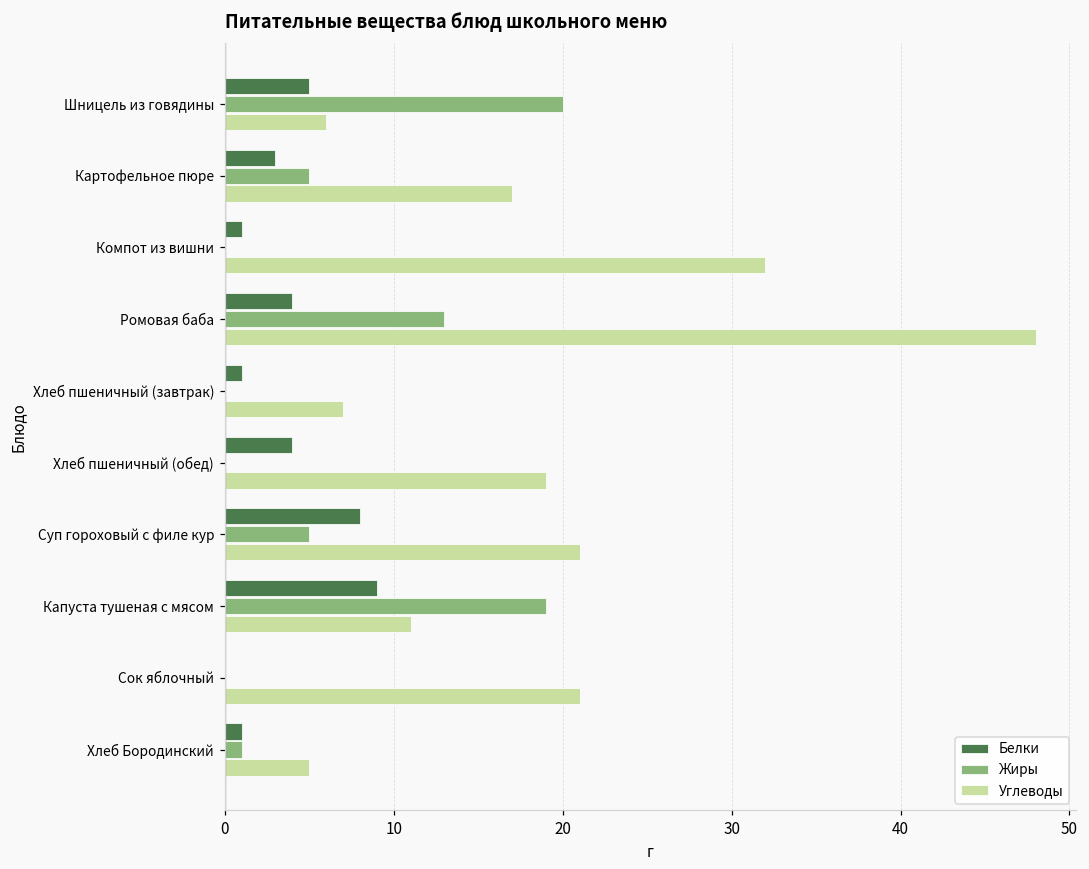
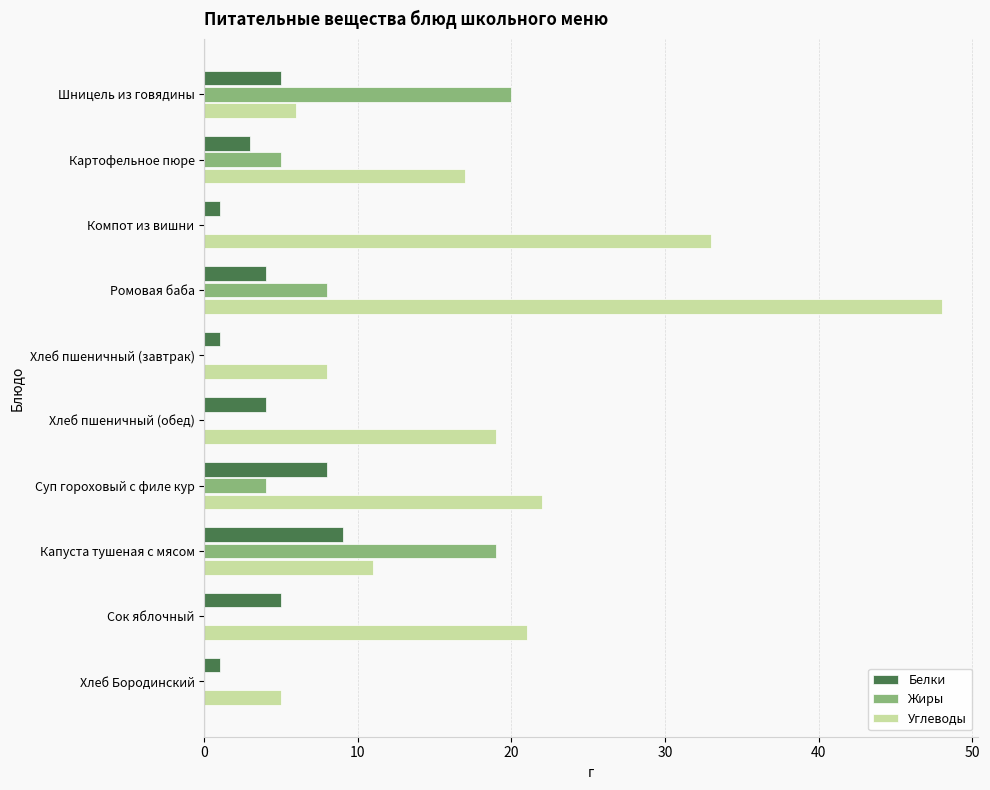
  {
    "Белки": {
      "Шницель из говядины": 5,
      "Картофельное пюре": 3,
      "Компот из вишни": 1,
      "Ромовая баба": 4,
      "Хлеб пшеничный (завтрак)": 1,
      "Хлеб пшеничный (обед)": 4,
      "Суп гороховый с филе кур": 8,
      "Капуста тушеная с мясом": 9,
-     "Сок яблочный": 0,
+     "Сок яблочный": 5,
      "Хлеб Бородинский": 1
    },
    "Жиры": {
      "Шницель из говядины": 20,
      "Картофельное пюре": 5,
      "Компот из вишни": 0,
-     "Ромовая баба": 13,
+     "Ромовая баба": 8,
      "Хлеб пшеничный (завтрак)": 0,
      "Хлеб пшеничный (обед)": 0,
-     "Суп гороховый с филе кур": 5,
+     "Суп гороховый с филе кур": 4,
      "Капуста тушеная с мясом": 19,
      "Сок яблочный": 0,
-     "Хлеб Бородинский": 1
+     "Хлеб Бородинский": 0
    },
    "Углеводы": {
      "Шницель из говядины": 6,
      "Картофельное пюре": 17,
-     "Компот из вишни": 32,
+     "Компот из вишни": 33,
      "Ромовая баба": 48,
-     "Хлеб пшеничный (завтрак)": 7,
+     "Хлеб пшеничный (завтрак)": 8,
      "Хлеб пшеничный (обед)": 19,
-     "Суп гороховый с филе кур": 21,
+     "Суп гороховый с филе кур": 22,
      "Капуста тушеная с мясом": 11,
      "Сок яблочный": 21,
      "Хлеб Бородинский": 5
    }
  }
